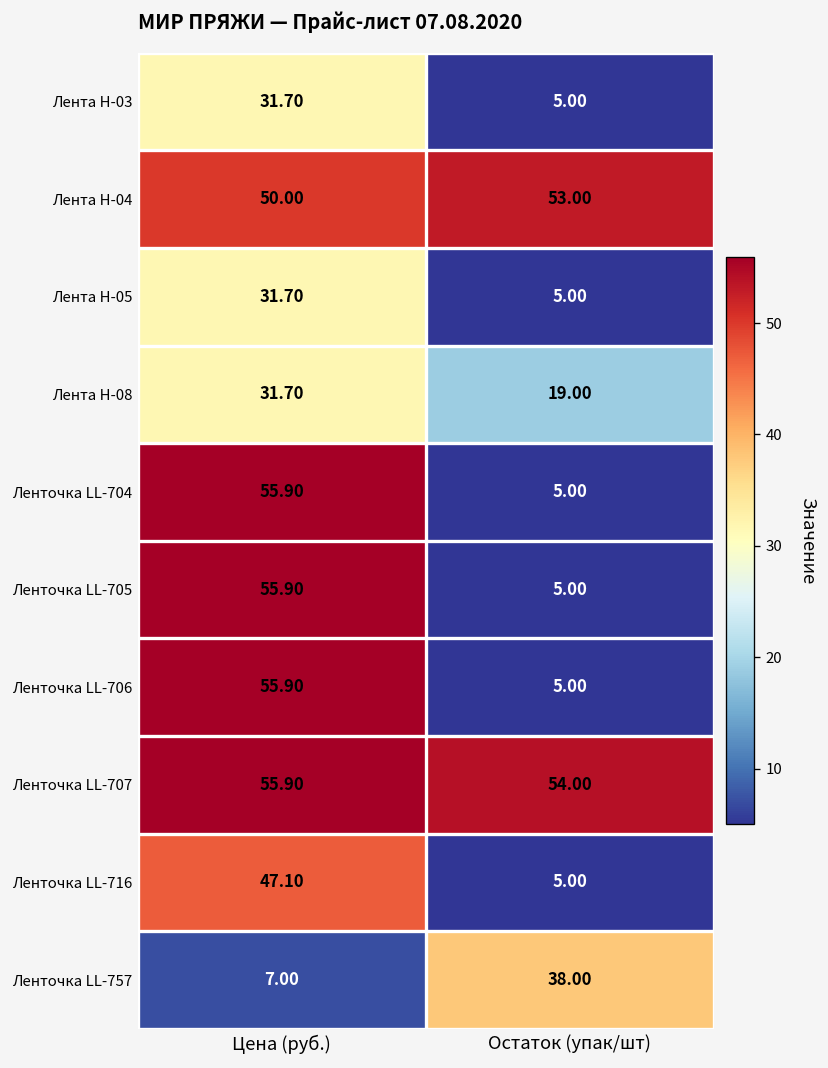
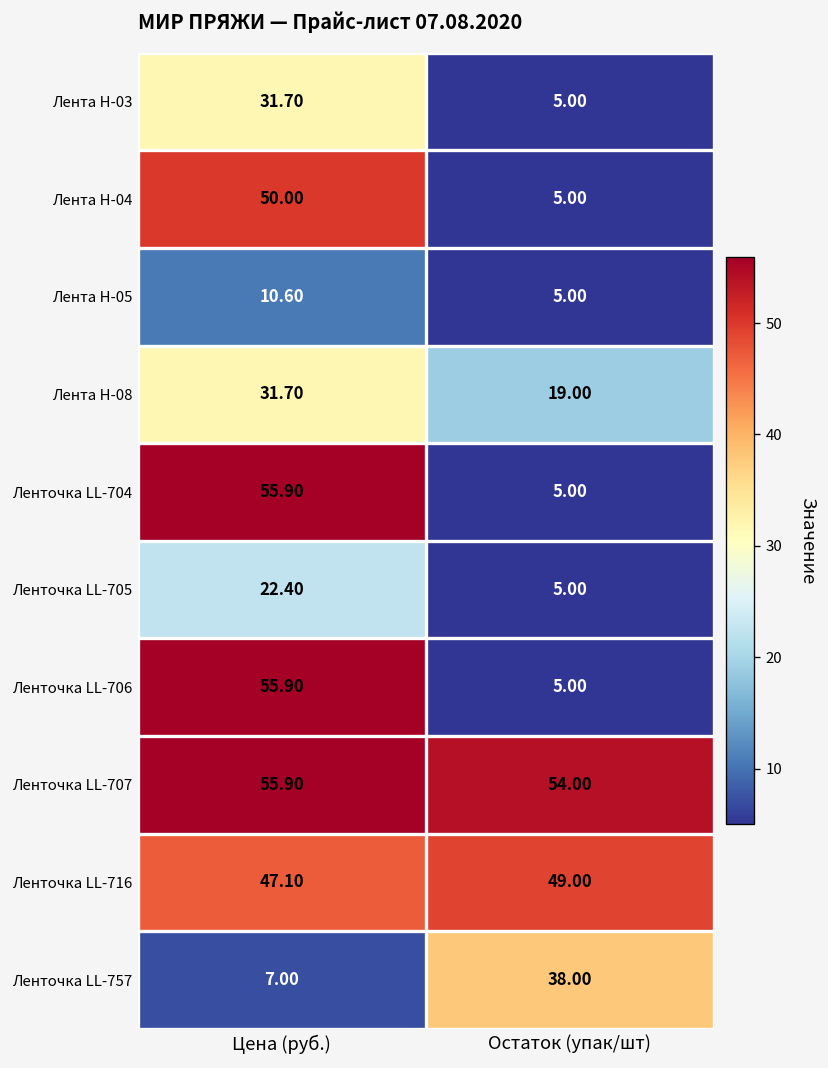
  {
    "Лента Н-03": {
      "Цена (руб.)": 31.70,
      "Остаток (упак/шт)": 5.00
    },
    "Лента Н-04": {
      "Цена (руб.)": 50.00,
-     "Остаток (упак/шт)": 53.00
+     "Остаток (упак/шт)": 5.00
    },
    "Лента Н-05": {
-     "Цена (руб.)": 31.70,
+     "Цена (руб.)": 10.60,
      "Остаток (упак/шт)": 5.00
    },
    "Лента Н-08": {
      "Цена (руб.)": 31.70,
      "Остаток (упак/шт)": 19.00
    },
    "Ленточка LL-704": {
      "Цена (руб.)": 55.90,
      "Остаток (упак/шт)": 5.00
    },
    "Ленточка LL-705": {
-     "Цена (руб.)": 55.90,
+     "Цена (руб.)": 22.40,
      "Остаток (упак/шт)": 5.00
    },
    "Ленточка LL-706": {
      "Цена (руб.)": 55.90,
      "Остаток (упак/шт)": 5.00
    },
    "Ленточка LL-707": {
      "Цена (руб.)": 55.90,
      "Остаток (упак/шт)": 54.00
    },
    "Ленточка LL-716": {
      "Цена (руб.)": 47.10,
-     "Остаток (упак/шт)": 5.00
+     "Остаток (упак/шт)": 49.00
    },
    "Ленточка LL-757": {
      "Цена (руб.)": 7.00,
      "Остаток (упак/шт)": 38.00
    }
  }
